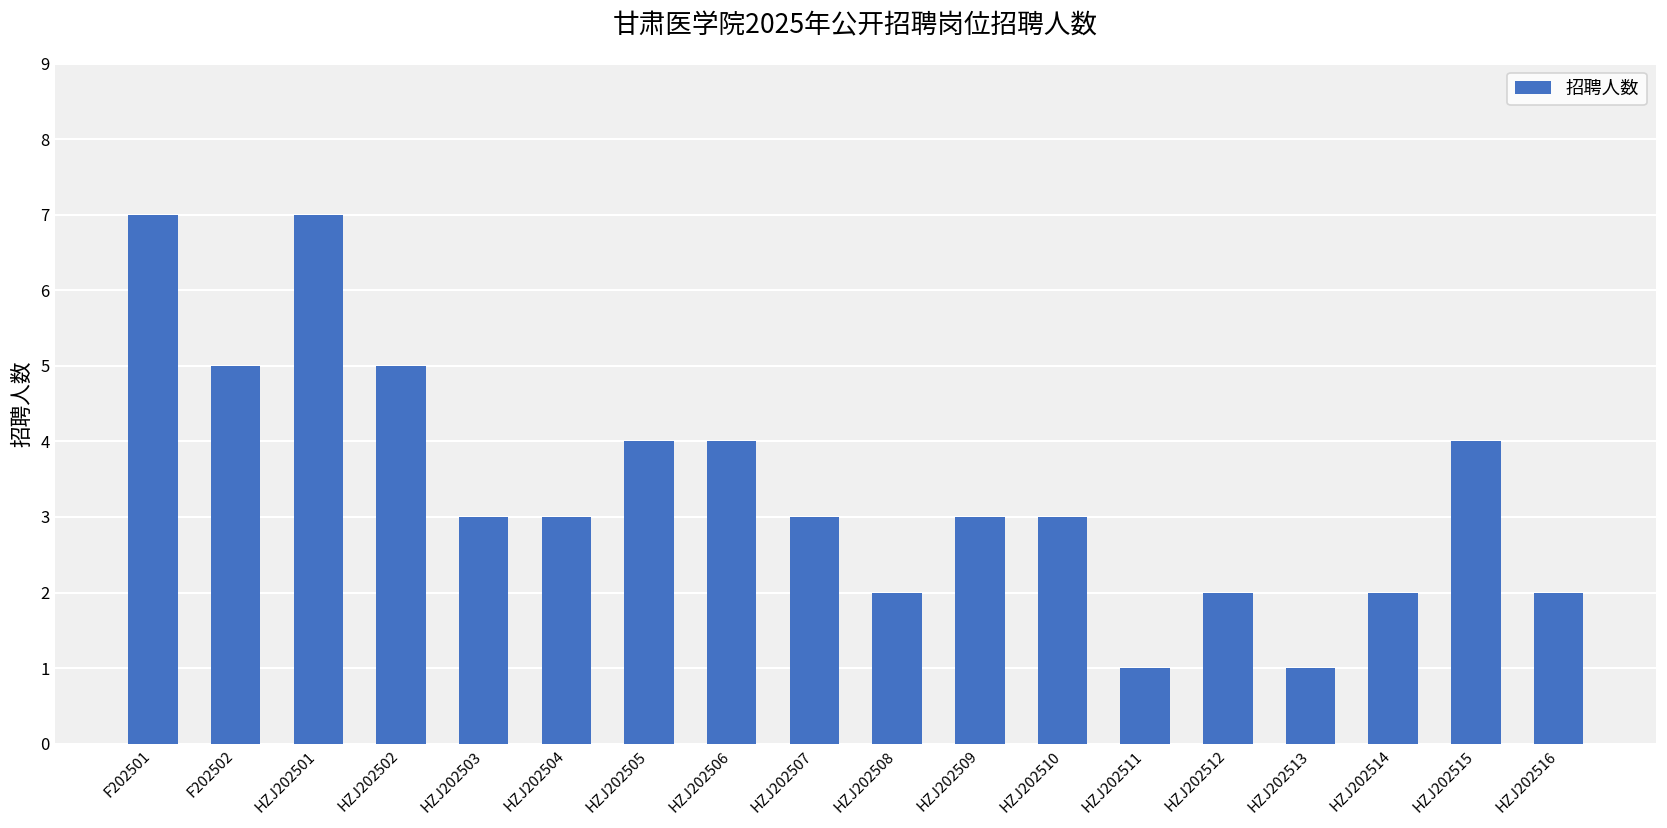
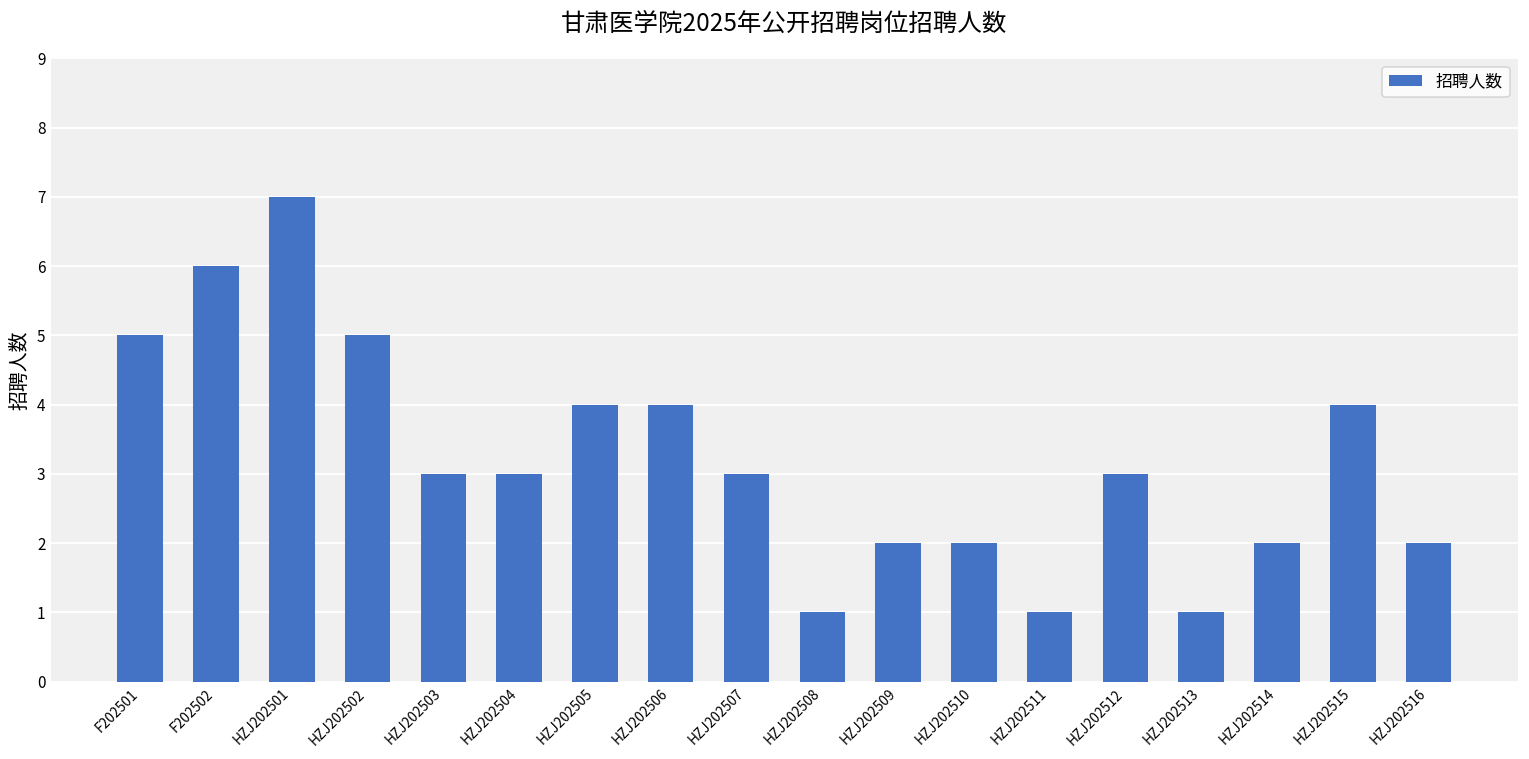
  {
-   "F202501": 7,
-   "F202502": 5,
+   "F202501": 5,
+   "F202502": 6,
    "HZJ202501": 7,
    "HZJ202502": 5,
    "HZJ202503": 3,
    "HZJ202504": 3,
    "HZJ202505": 4,
    "HZJ202506": 4,
    "HZJ202507": 3,
-   "HZJ202508": 2,
-   "HZJ202509": 3,
-   "HZJ202510": 3,
+   "HZJ202508": 1,
+   "HZJ202509": 2,
+   "HZJ202510": 2,
    "HZJ202511": 1,
-   "HZJ202512": 2,
+   "HZJ202512": 3,
    "HZJ202513": 1,
    "HZJ202514": 2,
    "HZJ202515": 4,
    "HZJ202516": 2
  }
